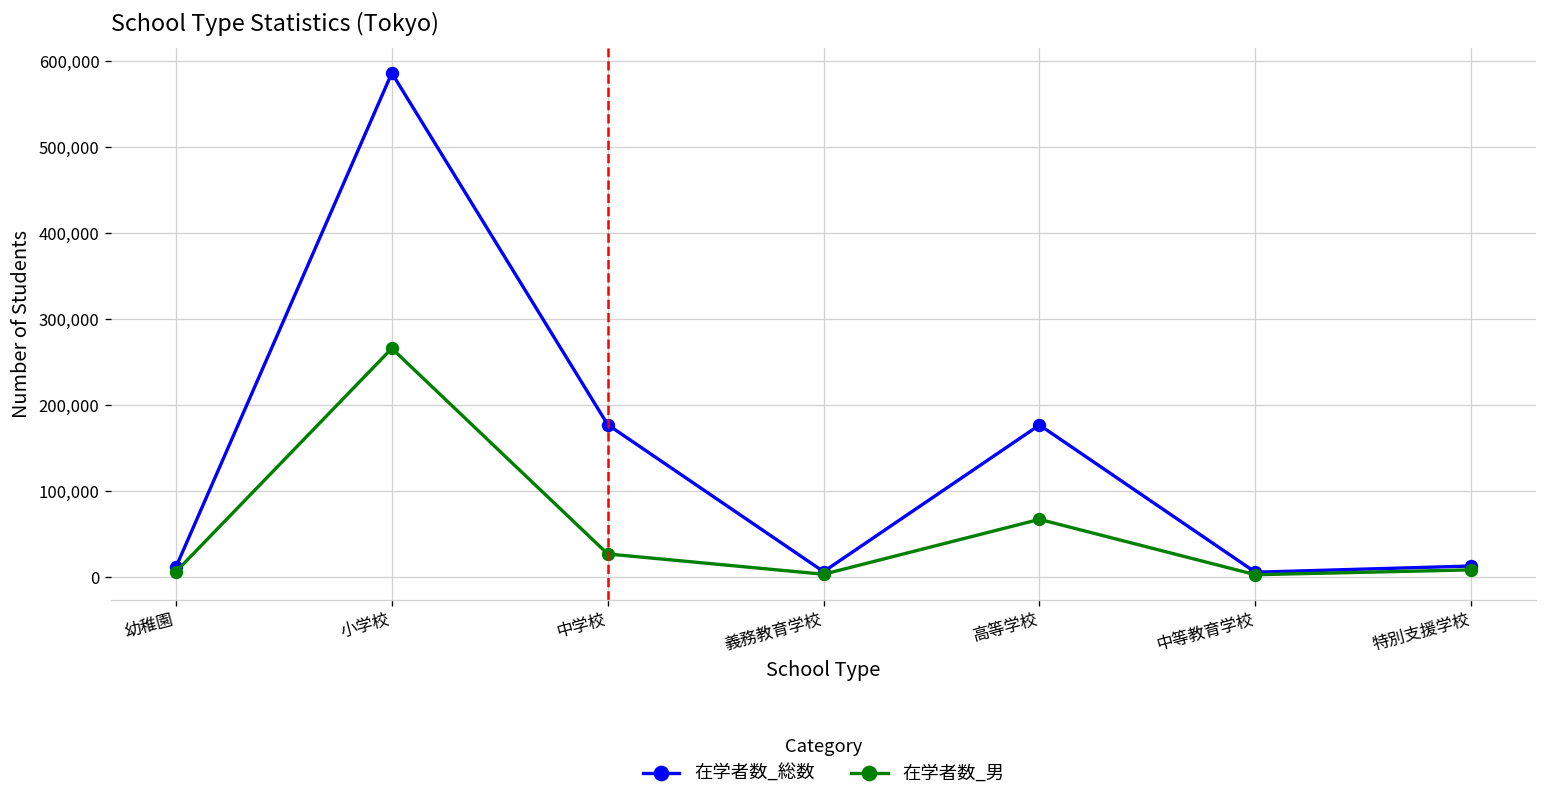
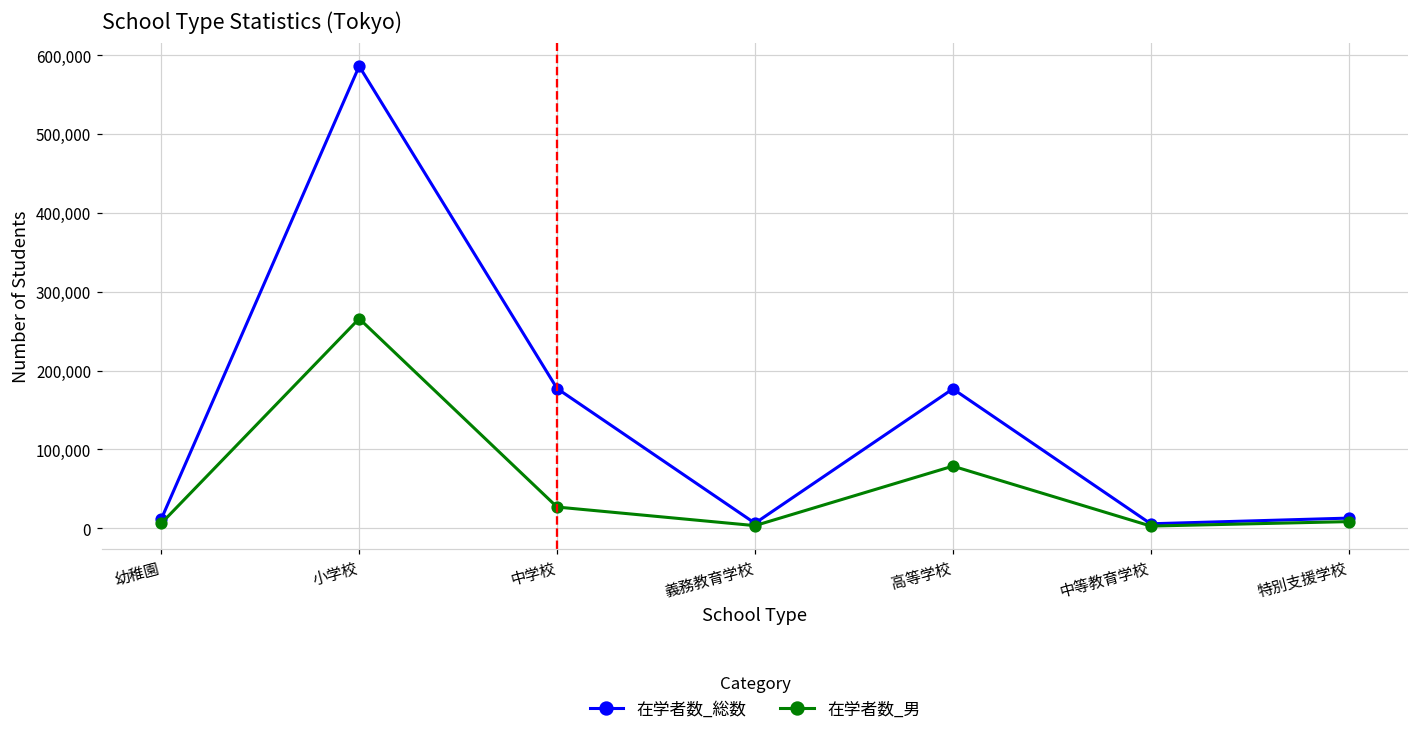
  {
    "在学者数_総数": {
      "幼稚園": "10,000",
      "小学校": "590,000",
      "中学校": "180,000",
      "高等学校": "180,000",
      "特別支援学校": "10,000"
    },
    "在学者数_男": {
      "幼稚園": "10,000",
      "小学校": "270,000",
      "中学校": "30,000",
-     "高等学校": "70,000",
+     "高等学校": "80,000",
      "特別支援学校": "10,000"
    }
  }
